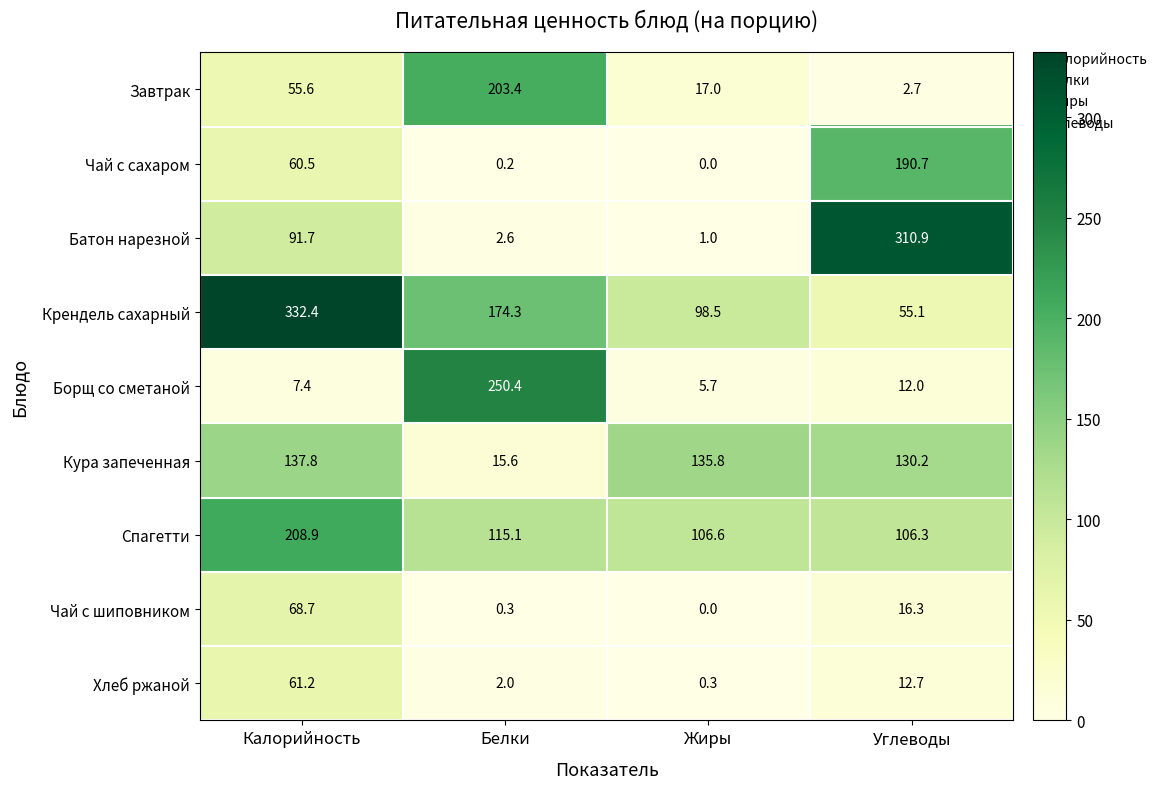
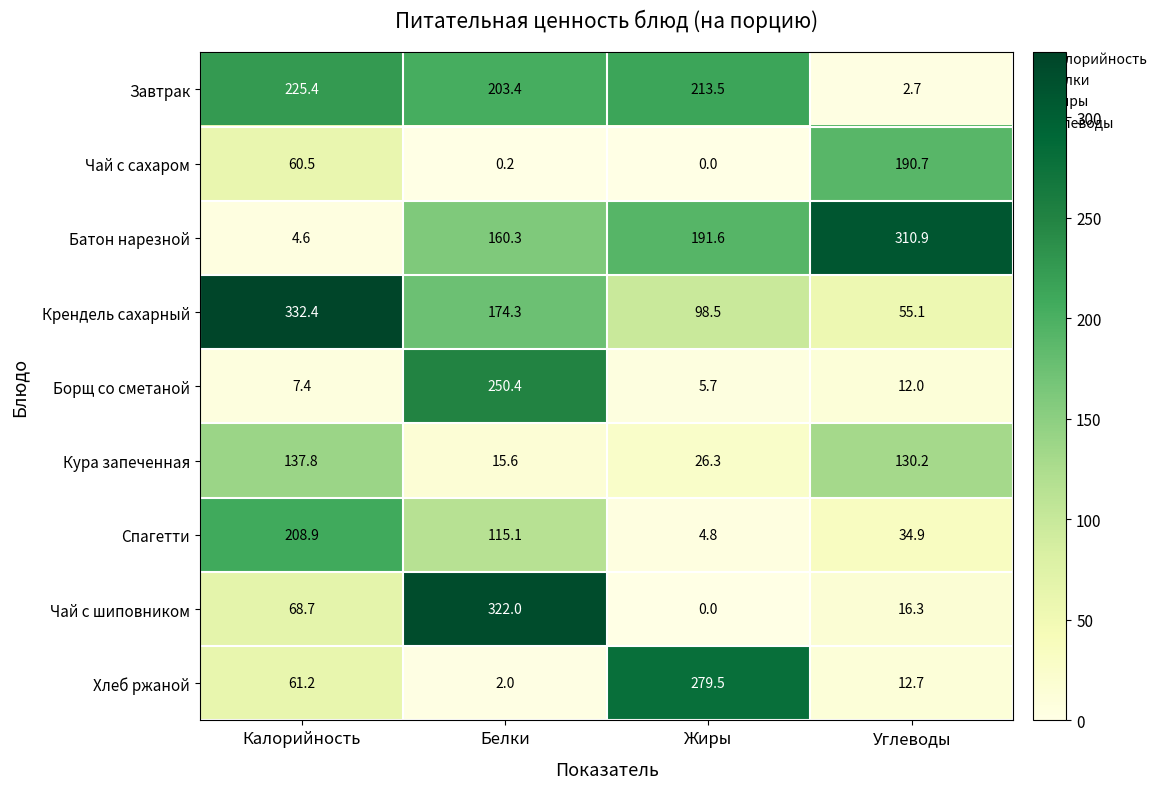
  {
    "Завтрак": {
-     "Калорийность": 55.6,
+     "Калорийность": 225.4,
      "Белки": 203.4,
-     "Жиры": 17.0,
+     "Жиры": 213.5,
      "Углеводы": 2.7
    },
    "Чай с сахаром": {
      "Калорийность": 60.5,
      "Белки": 0.2,
      "Жиры": 0.0,
      "Углеводы": 190.7
    },
    "Батон нарезной": {
-     "Калорийность": 91.7,
-     "Белки": 2.6,
-     "Жиры": 1.0,
+     "Калорийность": 4.6,
+     "Белки": 160.3,
+     "Жиры": 191.6,
      "Углеводы": 310.9
    },
    "Крендель сахарный": {
      "Калорийность": 332.4,
      "Белки": 174.3,
      "Жиры": 98.5,
      "Углеводы": 55.1
    },
    "Борщ со сметаной": {
      "Калорийность": 7.4,
      "Белки": 250.4,
      "Жиры": 5.7,
      "Углеводы": 12.0
    },
    "Кура запеченная": {
      "Калорийность": 137.8,
      "Белки": 15.6,
-     "Жиры": 135.8,
+     "Жиры": 26.3,
      "Углеводы": 130.2
    },
    "Спагетти": {
      "Калорийность": 208.9,
      "Белки": 115.1,
-     "Жиры": 106.6,
-     "Углеводы": 106.3
+     "Жиры": 4.8,
+     "Углеводы": 34.9
    },
    "Чай с шиповником": {
      "Калорийность": 68.7,
-     "Белки": 0.3,
+     "Белки": 322.0,
      "Жиры": 0.0,
      "Углеводы": 16.3
    },
    "Хлеб ржаной": {
      "Калорийность": 61.2,
      "Белки": 2.0,
-     "Жиры": 0.3,
+     "Жиры": 279.5,
      "Углеводы": 12.7
    }
  }
